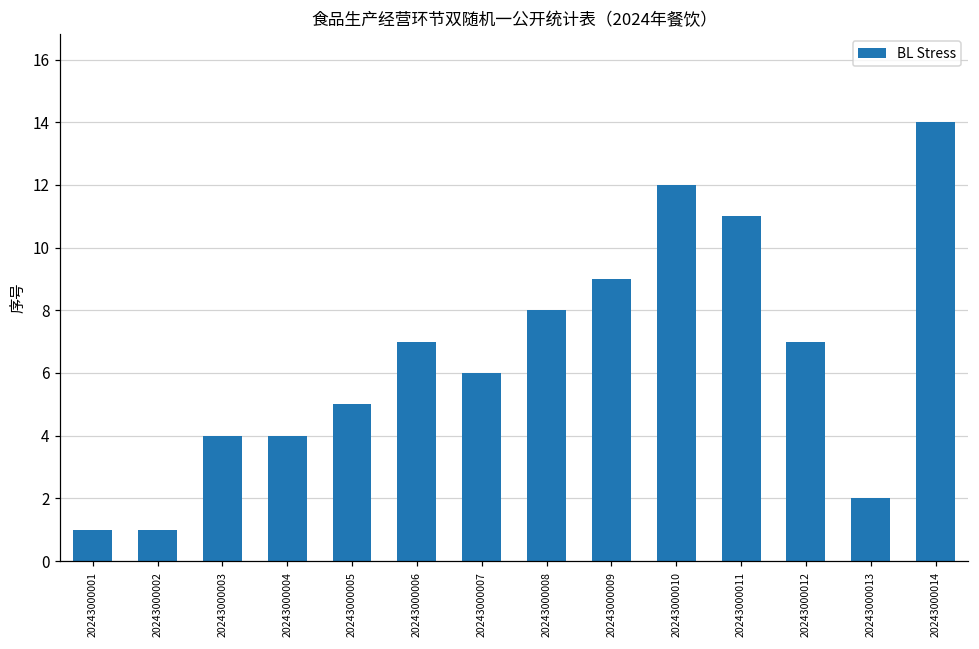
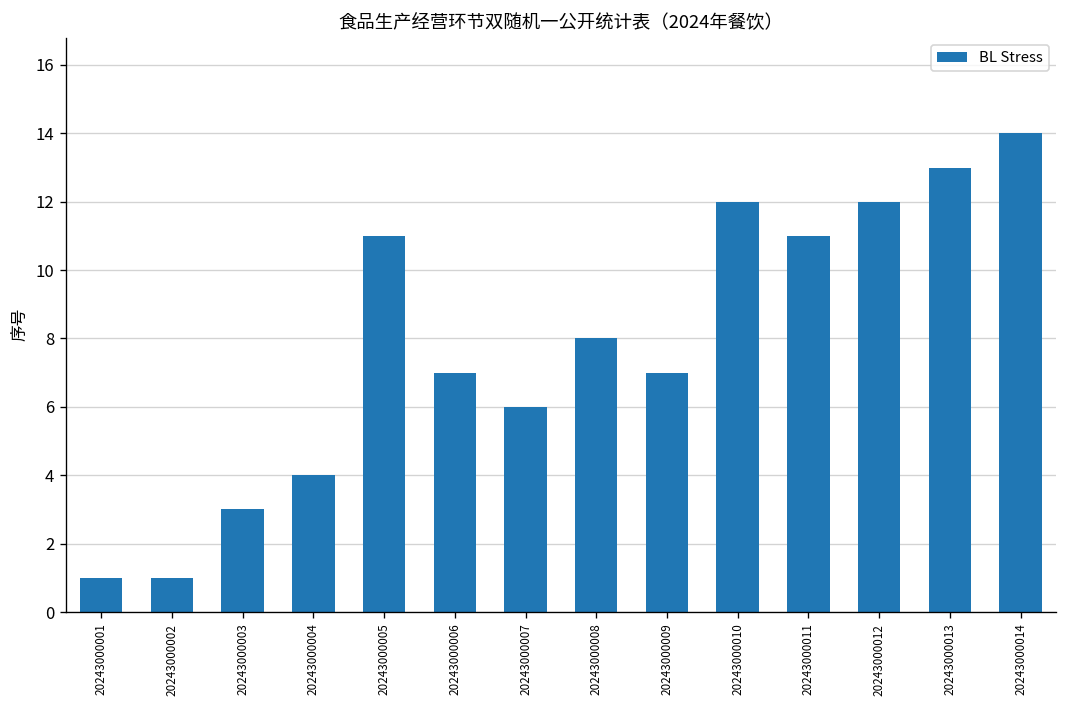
  {
    "20243000001": 1,
    "20243000002": 1,
-   "20243000003": 4,
+   "20243000003": 3,
    "20243000004": 4,
-   "20243000005": 5,
+   "20243000005": 11,
    "20243000006": 7,
    "20243000007": 6,
    "20243000008": 8,
-   "20243000009": 9,
+   "20243000009": 7,
    "20243000010": 12,
    "20243000011": 11,
-   "20243000012": 7,
-   "20243000013": 2,
+   "20243000012": 12,
+   "20243000013": 13,
    "20243000014": 14
  }
